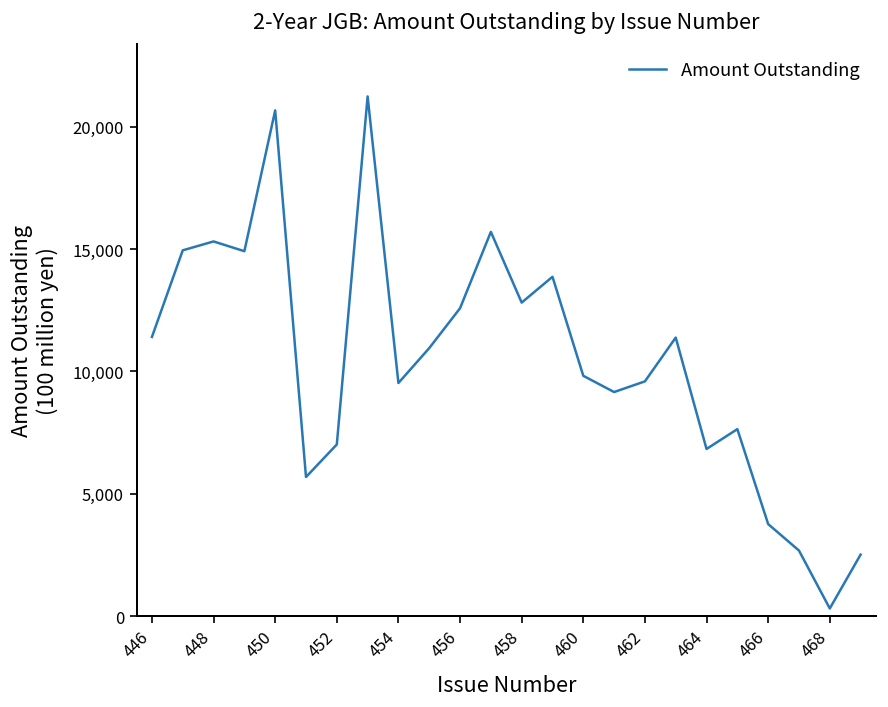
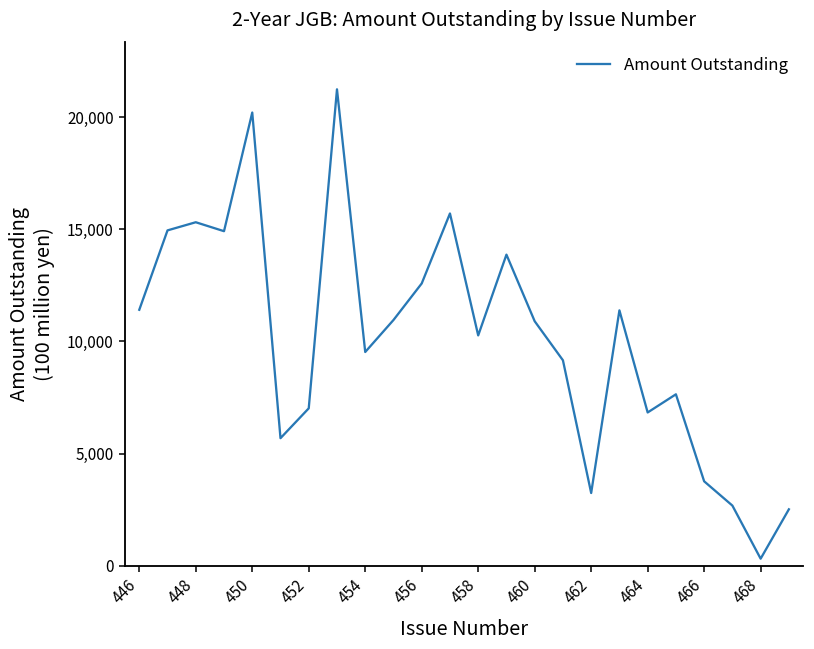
  {
    "446": "11,400",
    "448": "15,300",
-   "450": "20,700",
+   "450": "20,200",
    "452": "7,000",
    "454": "9,500",
    "456": "12,600",
-   "458": "12,800",
-   "460": "9,800",
-   "462": "9,600",
+   "458": "10,300",
+   "460": "10,900",
+   "462": "3,200",
    "464": "6,800",
    "466": "3,800",
    "468": "300"
  }
